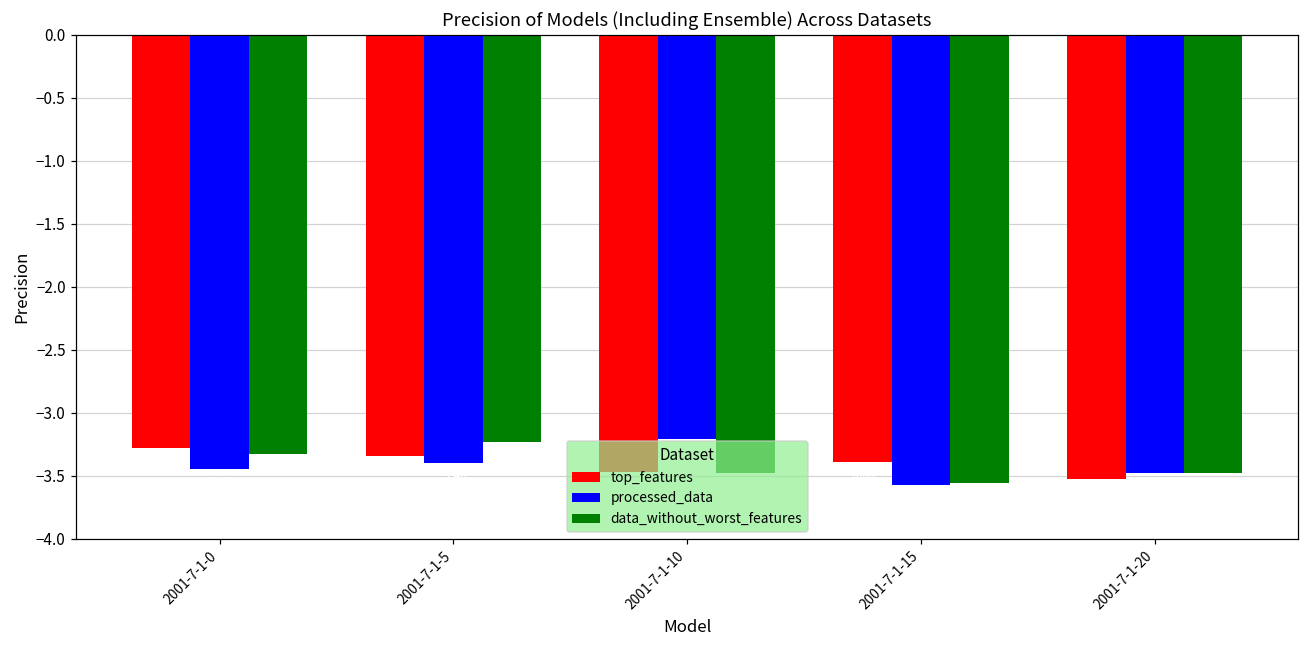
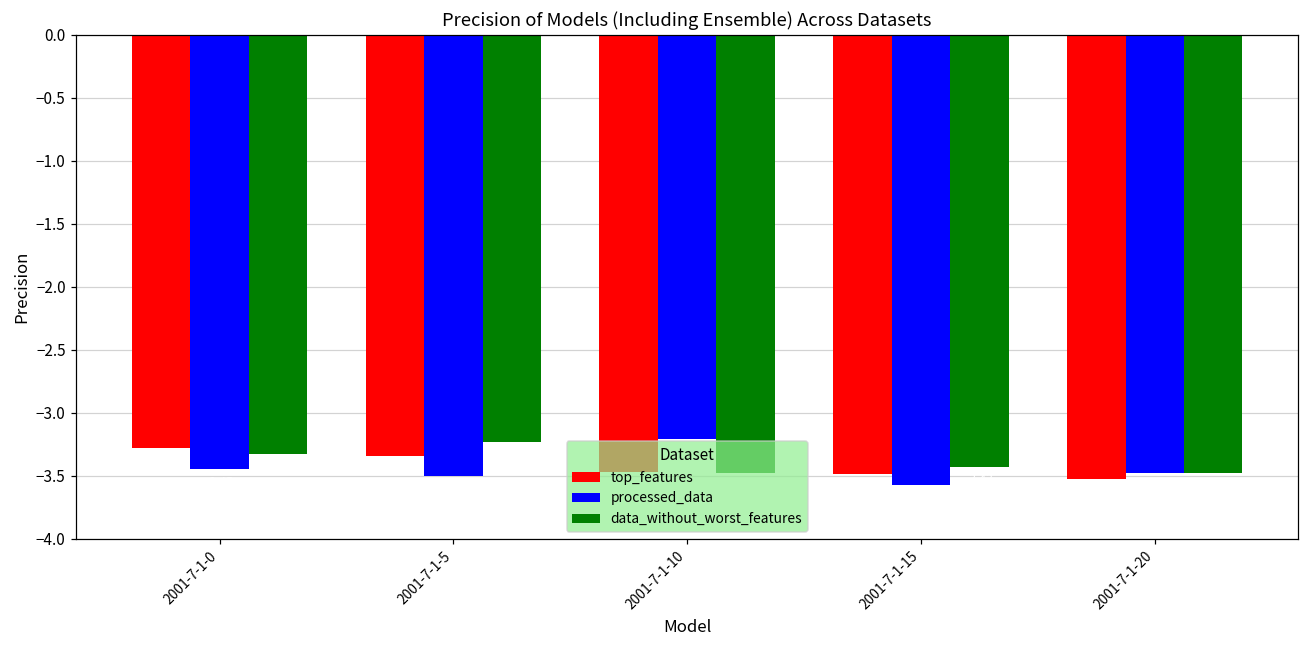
  {
    "top_features": {
      "2001-7-1-0": -3.28,
      "2001-7-1-5": -3.34,
-     "2001-7-1-15": -3.39,
+     "2001-7-1-15": -3.49,
      "2001-7-1-20": -3.53
    },
    "processed_data": {
      "2001-7-1-0": -3.45,
-     "2001-7-1-5": -3.4,
+     "2001-7-1-5": -3.5,
      "2001-7-1-15": -3.57,
      "2001-7-1-20": -3.5
    },
    "data_without_worst_features": {
      "2001-7-1-0": -3.33,
      "2001-7-1-5": -3.23,
-     "2001-7-1-15": -3.56,
+     "2001-7-1-15": -3.43,
      "2001-7-1-20": -3.48
    }
  }
